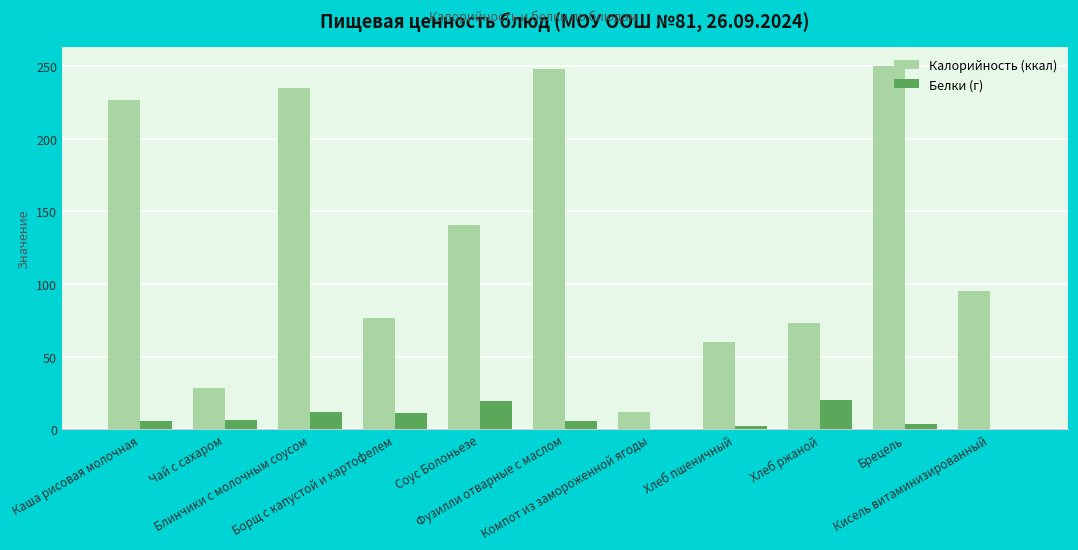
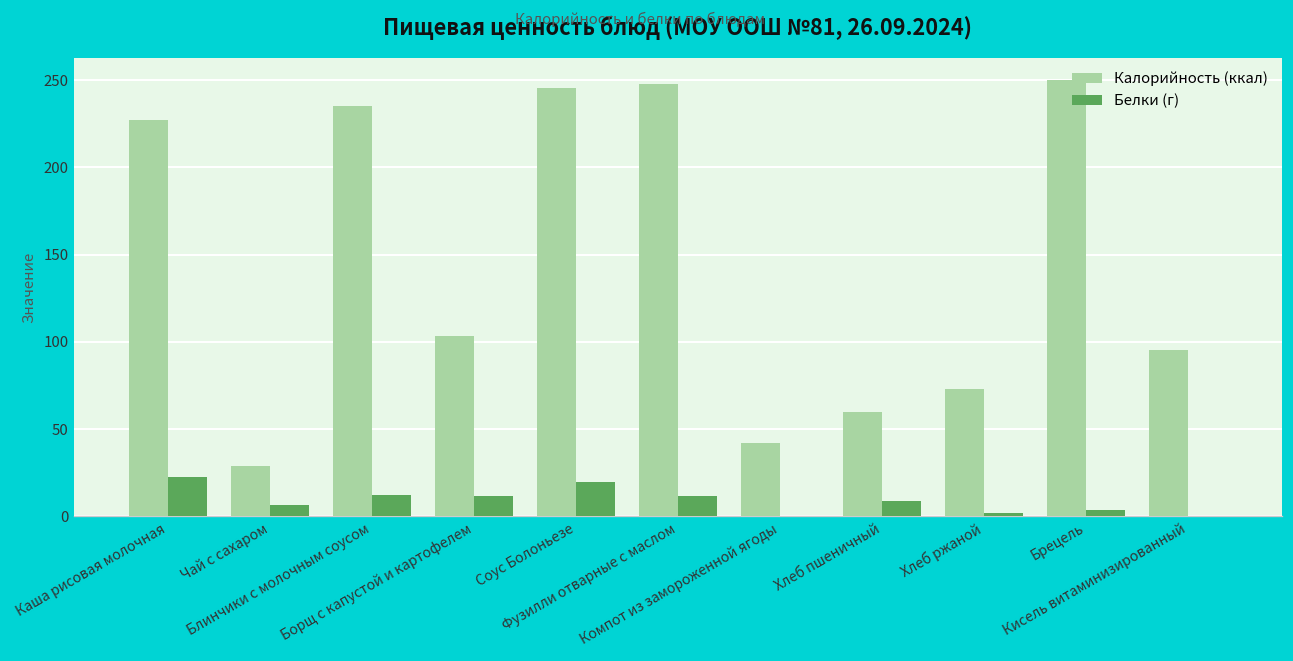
  {
    "Калорийность (ккал)": {
      "Каша рисовая молочная": 227,
      "Чай с сахаром": 28,
      "Блинчики с молочным соусом": 235,
-     "Борщ с капустой и картофелем": 76,
-     "Соус Болоньезе": 141,
+     "Борщ с капустой и картофелем": 104,
+     "Соус Болоньезе": 246,
      "Фузилли отварные с маслом": 248,
-     "Компот из замороженной ягоды": 12,
+     "Компот из замороженной ягоды": 42,
      "Хлеб пшеничный": 60,
      "Хлеб ржаной": 73,
      "Брецель": 250,
      "Кисель витаминизированный": 95
    },
    "Белки (г)": {
-     "Каша рисовая молочная": 6,
+     "Каша рисовая молочная": 22,
      "Чай с сахаром": 6,
      "Блинчики с молочным соусом": 12,
      "Борщ с капустой и картофелем": 11,
      "Соус Болоньезе": 19,
-     "Фузилли отварные с маслом": 6,
-     "Хлеб пшеничный": 2,
-     "Хлеб ржаной": 20,
+     "Фузилли отварные с маслом": 12,
+     "Хлеб пшеничный": 9,
+     "Хлеб ржаной": 2,
      "Брецель": 3,
      "Кисель витаминизированный": 0
    }
  }
